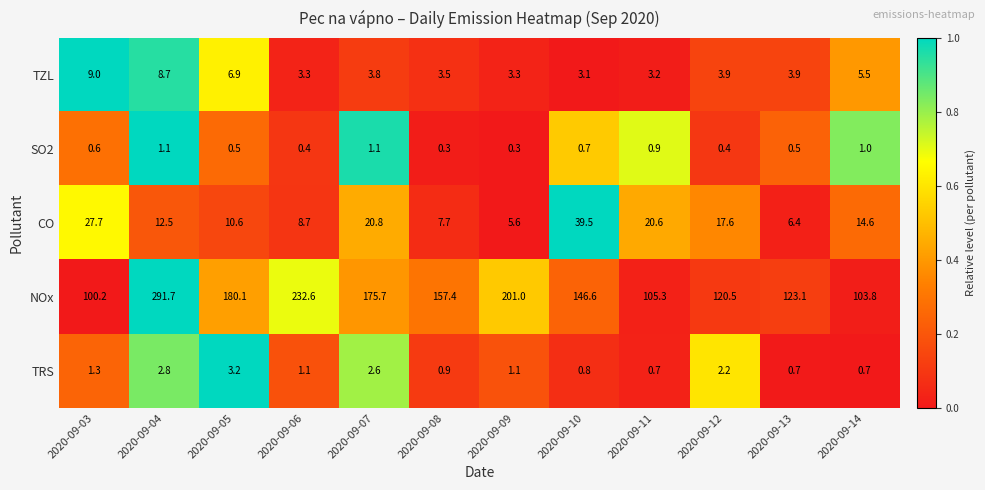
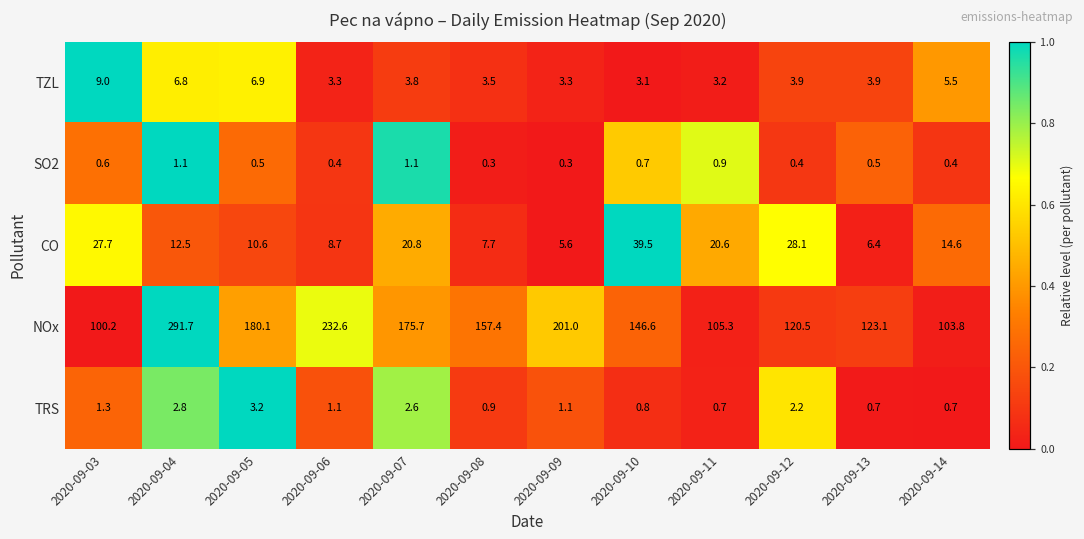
  {
    "TZL": {
      "2020-09-03": 9.0,
-     "2020-09-04": 8.7,
+     "2020-09-04": 6.8,
      "2020-09-05": 6.9,
      "2020-09-06": 3.3,
      "2020-09-07": 3.8,
      "2020-09-08": 3.5,
      "2020-09-09": 3.3,
      "2020-09-10": 3.1,
      "2020-09-11": 3.2,
      "2020-09-12": 3.9,
      "2020-09-13": 3.9,
      "2020-09-14": 5.5
    },
    "SO2": {
      "2020-09-03": 0.6,
      "2020-09-04": 1.1,
      "2020-09-05": 0.5,
      "2020-09-06": 0.4,
      "2020-09-07": 1.1,
      "2020-09-08": 0.3,
      "2020-09-09": 0.3,
      "2020-09-10": 0.7,
      "2020-09-11": 0.9,
      "2020-09-12": 0.4,
      "2020-09-13": 0.5,
-     "2020-09-14": 1.0
+     "2020-09-14": 0.4
    },
    "CO": {
      "2020-09-03": 27.7,
      "2020-09-04": 12.5,
      "2020-09-05": 10.6,
      "2020-09-06": 8.7,
      "2020-09-07": 20.8,
      "2020-09-08": 7.7,
      "2020-09-09": 5.6,
      "2020-09-10": 39.5,
      "2020-09-11": 20.6,
-     "2020-09-12": 17.6,
+     "2020-09-12": 28.1,
      "2020-09-13": 6.4,
      "2020-09-14": 14.6
    },
    "NOx": {
      "2020-09-03": 100.2,
      "2020-09-04": 291.7,
      "2020-09-05": 180.1,
      "2020-09-06": 232.6,
      "2020-09-07": 175.7,
      "2020-09-08": 157.4,
      "2020-09-09": 201.0,
      "2020-09-10": 146.6,
      "2020-09-11": 105.3,
      "2020-09-12": 120.5,
      "2020-09-13": 123.1,
      "2020-09-14": 103.8
    },
    "TRS": {
      "2020-09-03": 1.3,
      "2020-09-04": 2.8,
      "2020-09-05": 3.2,
      "2020-09-06": 1.1,
      "2020-09-07": 2.6,
      "2020-09-08": 0.9,
      "2020-09-09": 1.1,
      "2020-09-10": 0.8,
      "2020-09-11": 0.7,
      "2020-09-12": 2.2,
      "2020-09-13": 0.7,
      "2020-09-14": 0.7
    }
  }
